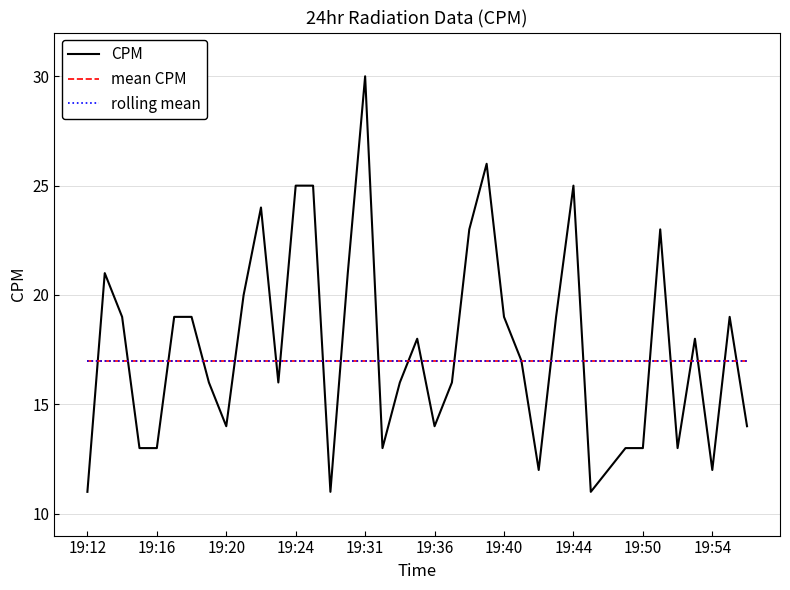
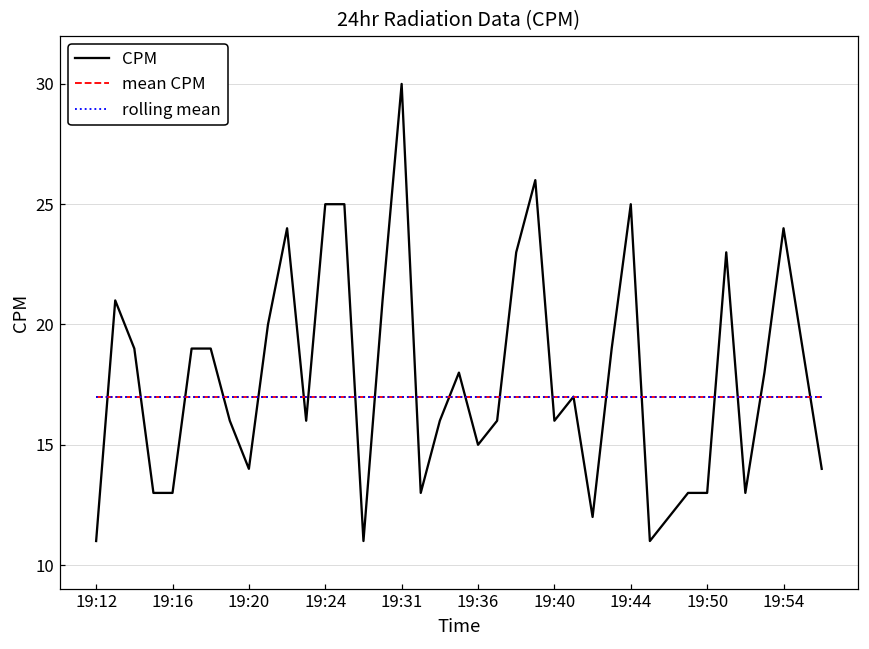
  {
    "CPM": {
      "19:12": 11,
      "19:16": 13,
      "19:20": 14,
      "19:24": 25,
      "19:31": 30,
-     "19:36": 14,
-     "19:40": 19,
+     "19:36": 15,
+     "19:40": 16,
      "19:44": 25,
      "19:50": 13,
-     "19:54": 12
+     "19:54": 24
    },
    "rolling mean": {
      "19:12": 17,
      "19:16": 17,
      "19:20": 17,
      "19:24": 17,
      "19:31": 17,
      "19:36": 17,
      "19:40": 17,
      "19:44": 17,
      "19:50": 17,
      "19:54": 17
    }
  }
